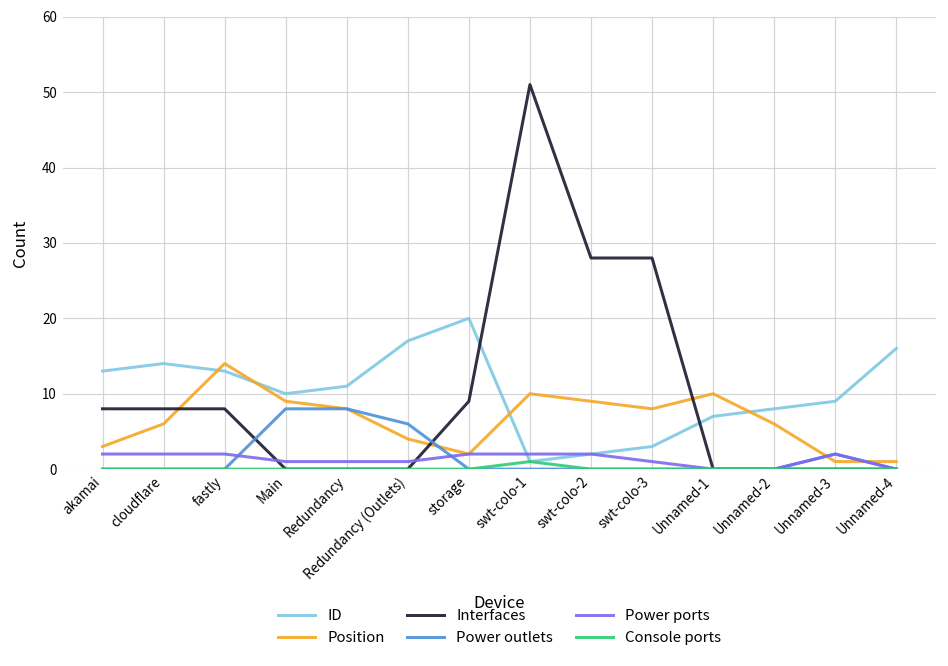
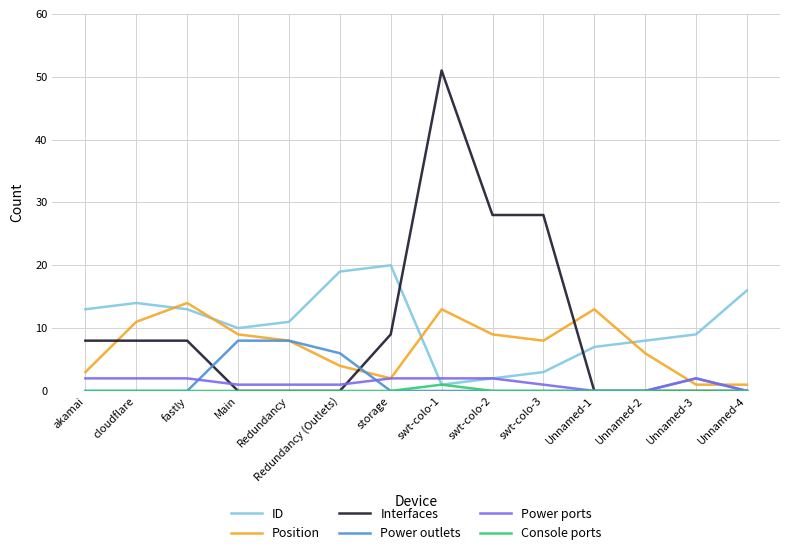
  {
    "ID": {
      "akamai": 13,
      "cloudflare": 14,
      "fastly": 13,
      "Main": 10,
      "Redundancy": 11,
-     "Redundancy (Outlets)": 17,
+     "Redundancy (Outlets)": 19,
      "storage": 20,
      "swt-colo-3": 3,
      "Unnamed-1": 7,
      "Unnamed-2": 8,
      "Unnamed-3": 9,
      "Unnamed-4": 16
    },
    "Position": {
      "akamai": 3,
-     "cloudflare": 6,
+     "cloudflare": 11,
      "fastly": 14,
      "Main": 9,
      "Redundancy (Outlets)": 4,
-     "swt-colo-1": 10,
+     "swt-colo-1": 13,
      "swt-colo-2": 9,
      "swt-colo-3": 8,
-     "Unnamed-1": 10,
+     "Unnamed-1": 13,
      "Unnamed-2": 6,
      "Unnamed-3": 1,
      "Unnamed-4": 1
    },
    "Interfaces": {
      "akamai": 8,
      "cloudflare": 8,
      "fastly": 8,
      "storage": 9,
      "swt-colo-1": 51,
      "swt-colo-2": 28,
      "swt-colo-3": 28
    },
    "Power outlets": {
      "Main": 8,
      "Redundancy (Outlets)": 6,
      "swt-colo-1": 0
    },
    "Power ports": {
      "akamai": 2,
      "cloudflare": 2,
      "fastly": 2,
      "Main": 1,
      "Redundancy": 1,
      "Redundancy (Outlets)": 1,
      "swt-colo-1": 2,
      "swt-colo-3": 1
    }
  }
